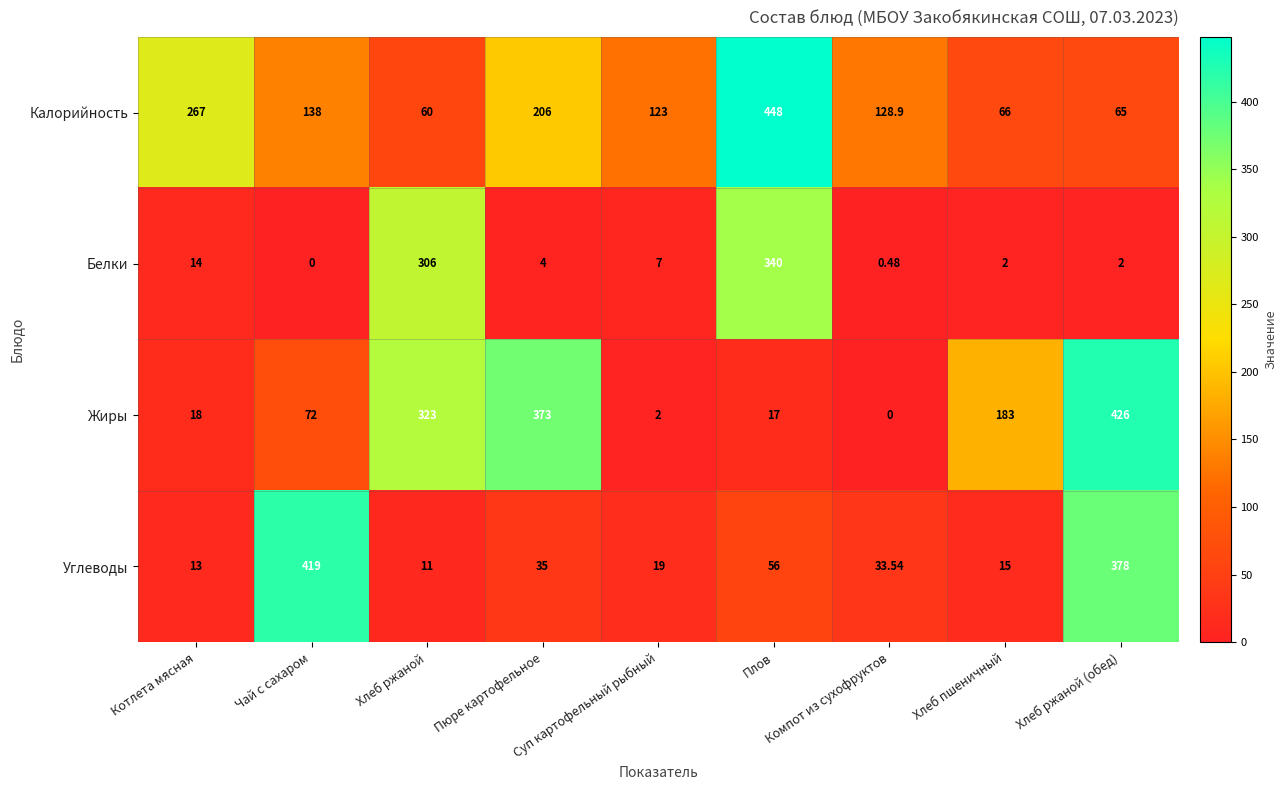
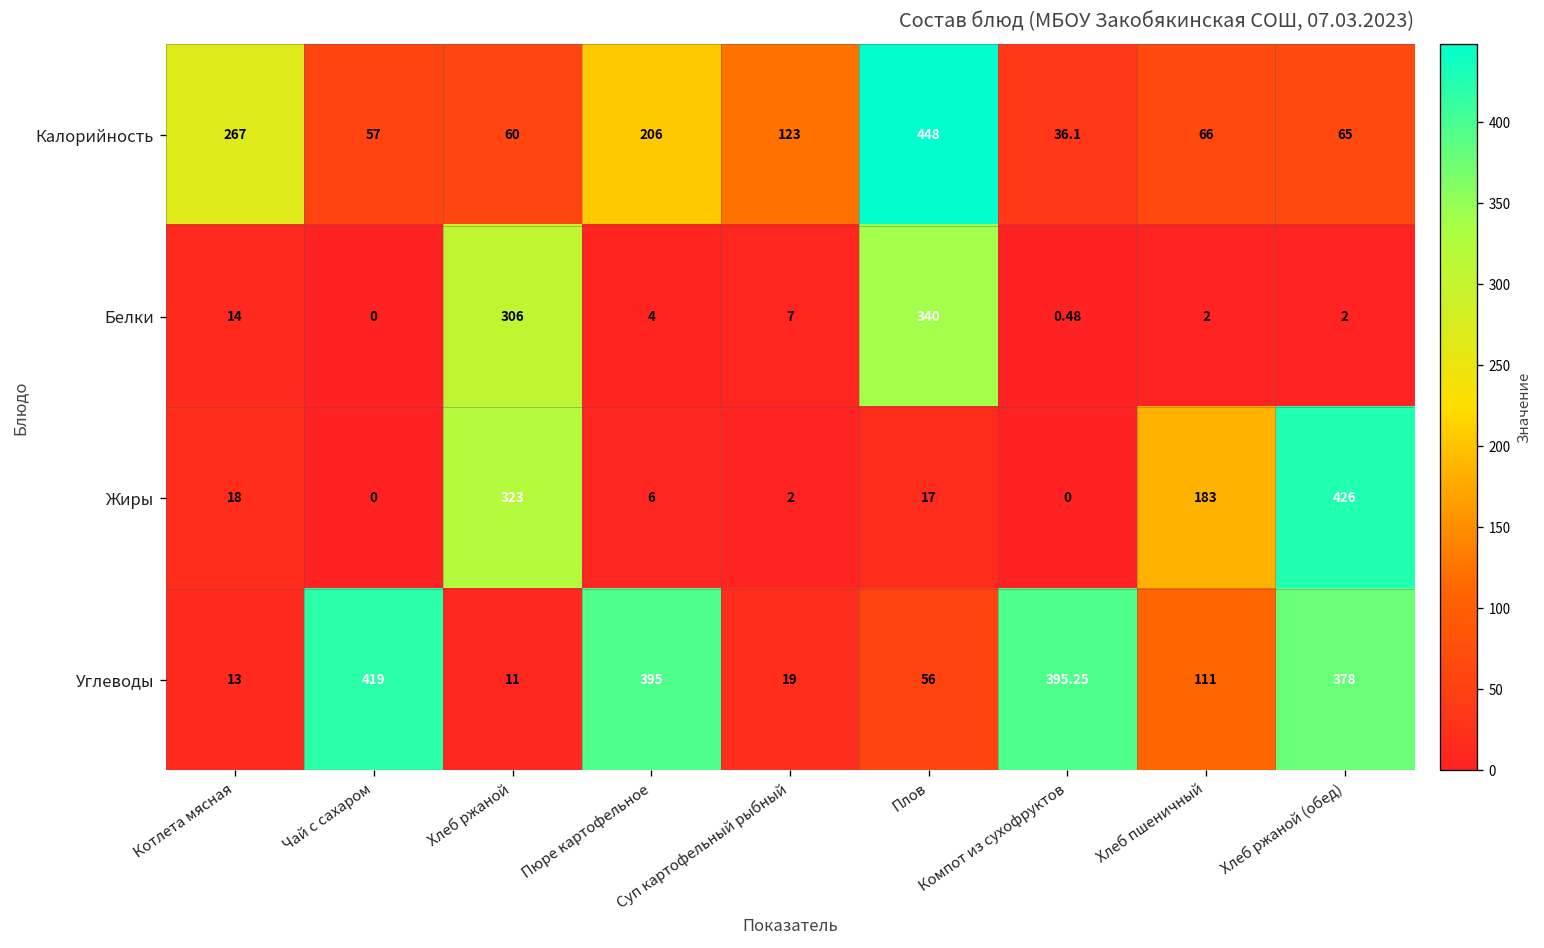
  {
    "Калорийность": {
      "Котлета мясная": 267,
-     "Чай с сахаром": 138,
+     "Чай с сахаром": 57,
      "Хлеб ржаной": 60,
      "Пюре картофельное": 206,
      "Суп картофельный рыбный": 123,
      "Плов": 448,
-     "Компот из сухофруктов": 128.9,
+     "Компот из сухофруктов": 36.1,
      "Хлеб пшеничный": 66,
      "Хлеб ржаной (обед)": 65
    },
    "Белки": {
      "Котлета мясная": 14,
      "Чай с сахаром": 0,
      "Хлеб ржаной": 306,
      "Пюре картофельное": 4,
      "Суп картофельный рыбный": 7,
      "Плов": 340,
      "Компот из сухофруктов": 0.48,
      "Хлеб пшеничный": 2,
      "Хлеб ржаной (обед)": 2
    },
    "Жиры": {
      "Котлета мясная": 18,
-     "Чай с сахаром": 72,
+     "Чай с сахаром": 0,
      "Хлеб ржаной": 323,
-     "Пюре картофельное": 373,
+     "Пюре картофельное": 6,
      "Суп картофельный рыбный": 2,
      "Плов": 17,
      "Компот из сухофруктов": 0,
      "Хлеб пшеничный": 183,
      "Хлеб ржаной (обед)": 426
    },
    "Углеводы": {
      "Котлета мясная": 13,
      "Чай с сахаром": 419,
      "Хлеб ржаной": 11,
-     "Пюре картофельное": 35,
+     "Пюре картофельное": 395,
      "Суп картофельный рыбный": 19,
      "Плов": 56,
-     "Компот из сухофруктов": 33.54,
-     "Хлеб пшеничный": 15,
+     "Компот из сухофруктов": 395.25,
+     "Хлеб пшеничный": 111,
      "Хлеб ржаной (обед)": 378
    }
  }
